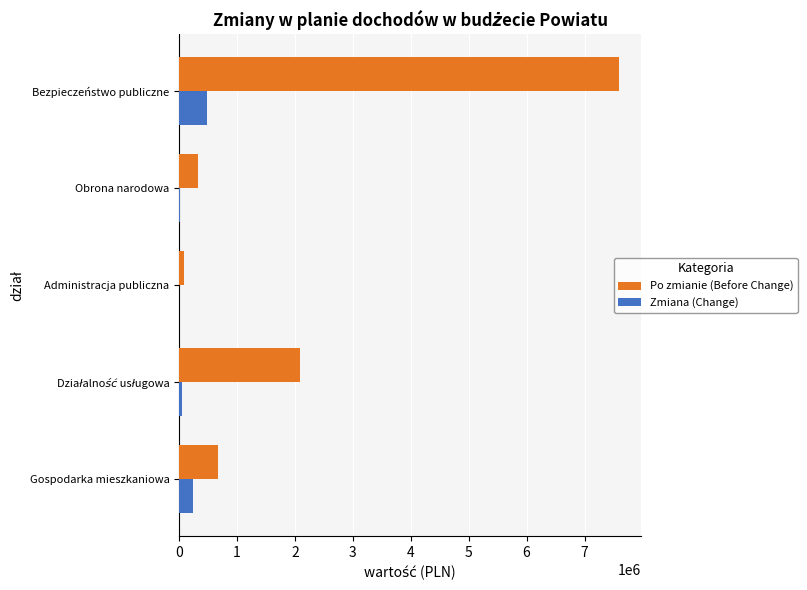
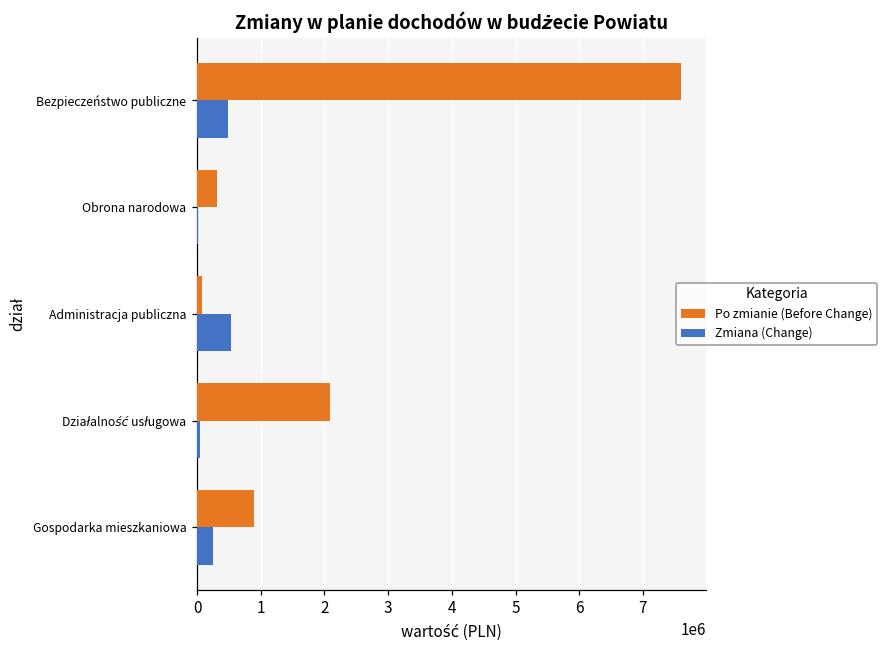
  {
    "Po zmianie (Before Change)": {
      "Bezpieczeństwo publiczne": 7600000,
      "Obrona narodowa": 300000,
      "Administracja publiczna": 100000,
      "Działalność usługowa": 2100000,
-     "Gospodarka mieszkaniowa": 700000
+     "Gospodarka mieszkaniowa": 900000
    },
    "Zmiana (Change)": {
      "Bezpieczeństwo publiczne": 500000,
-     "Administracja publiczna": 0,
+     "Administracja publiczna": 500000,
      "Działalność usługowa": 0,
      "Gospodarka mieszkaniowa": 200000
    }
  }
